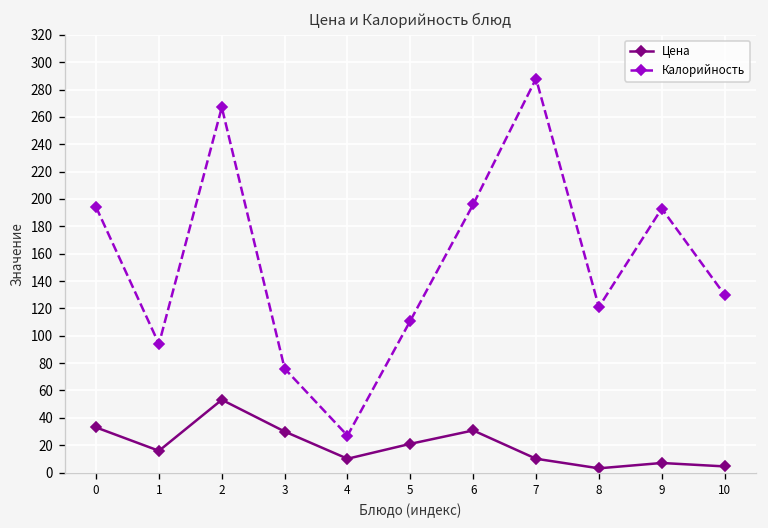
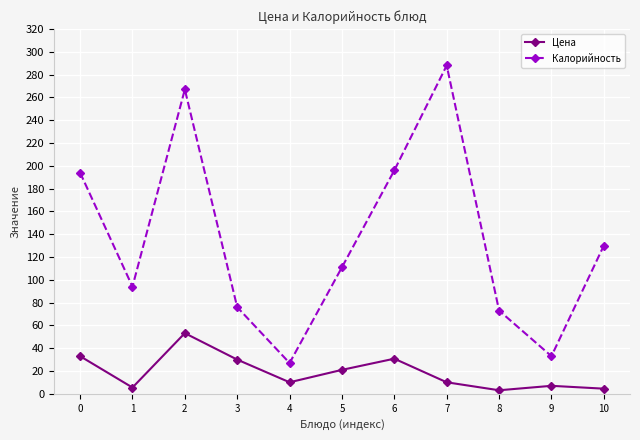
  {
    "Цена": {
      "0": 33,
-     "1": 16,
+     "1": 6,
      "2": 53,
      "3": 30,
      "4": 10,
      "5": 21,
      "6": 31,
      "7": 10,
      "8": 3,
      "9": 7,
      "10": 5
    },
    "Калорийность": {
      "0": 194,
      "1": 94,
      "2": 267,
      "3": 76,
      "4": 27,
      "5": 111,
      "6": 196,
      "7": 288,
-     "8": 121,
-     "9": 193,
+     "8": 73,
+     "9": 33,
      "10": 130
    }
  }
